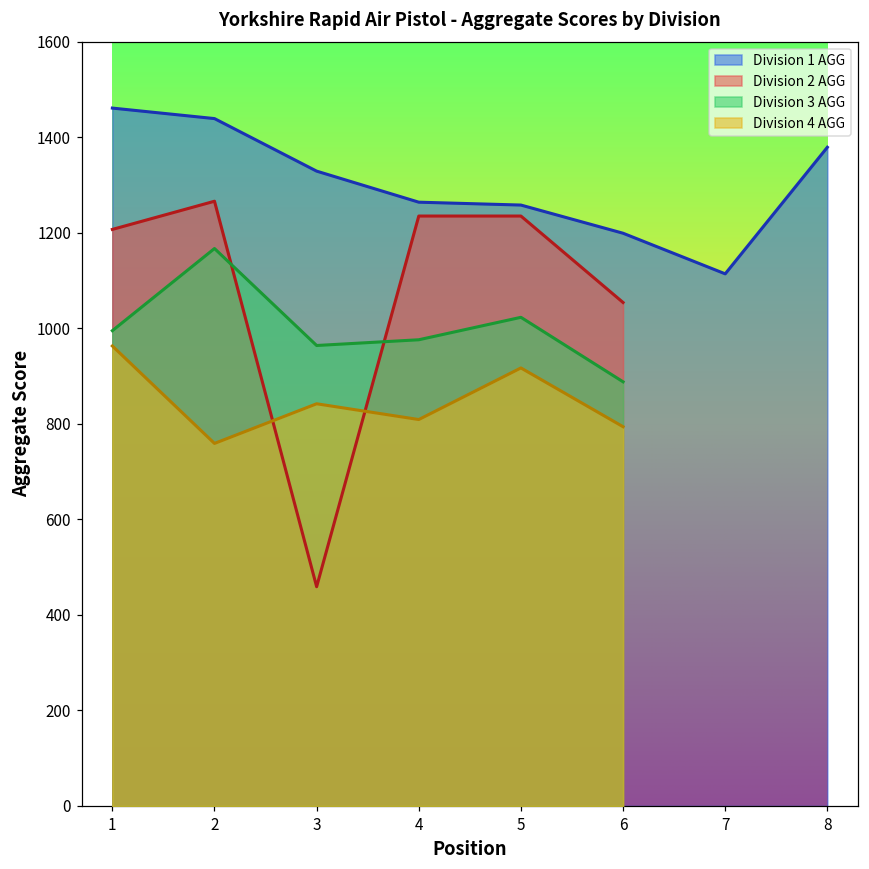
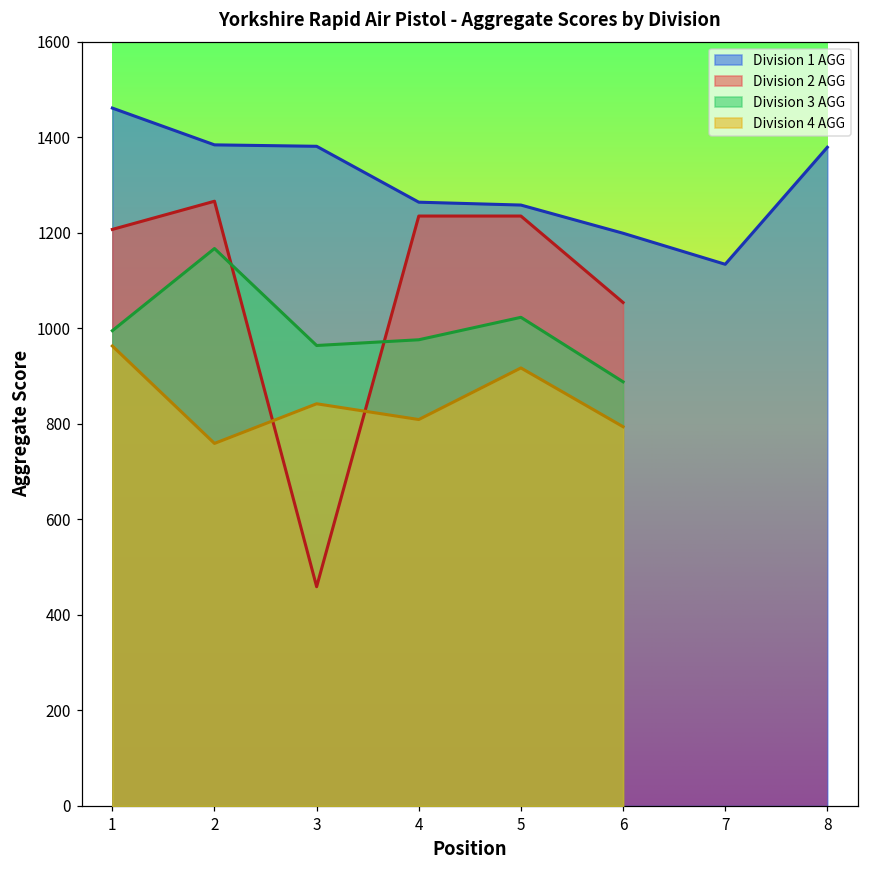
  {
    "Division 1 AGG": {
      "1": 1460,
-     "2": 1440,
-     "3": 1330,
+     "2": 1380,
+     "3": 1380,
      "4": 1260,
      "5": 1260,
      "6": 1200,
-     "7": 1110,
+     "7": 1130,
      "8": 1380
    },
    "Division 2 AGG": {
      "1": 1210,
      "2": 1270,
      "3": 460,
      "4": 1240,
      "5": 1240,
      "6": 1050
    },
    "Division 3 AGG": {
      "1": 1000,
      "2": 1170,
      "3": 960,
      "4": 980,
      "5": 1020,
      "6": 890
    },
    "Division 4 AGG": {
      "1": 960,
      "2": 760,
      "3": 840,
      "4": 810,
      "5": 920,
      "6": 790
    }
  }
